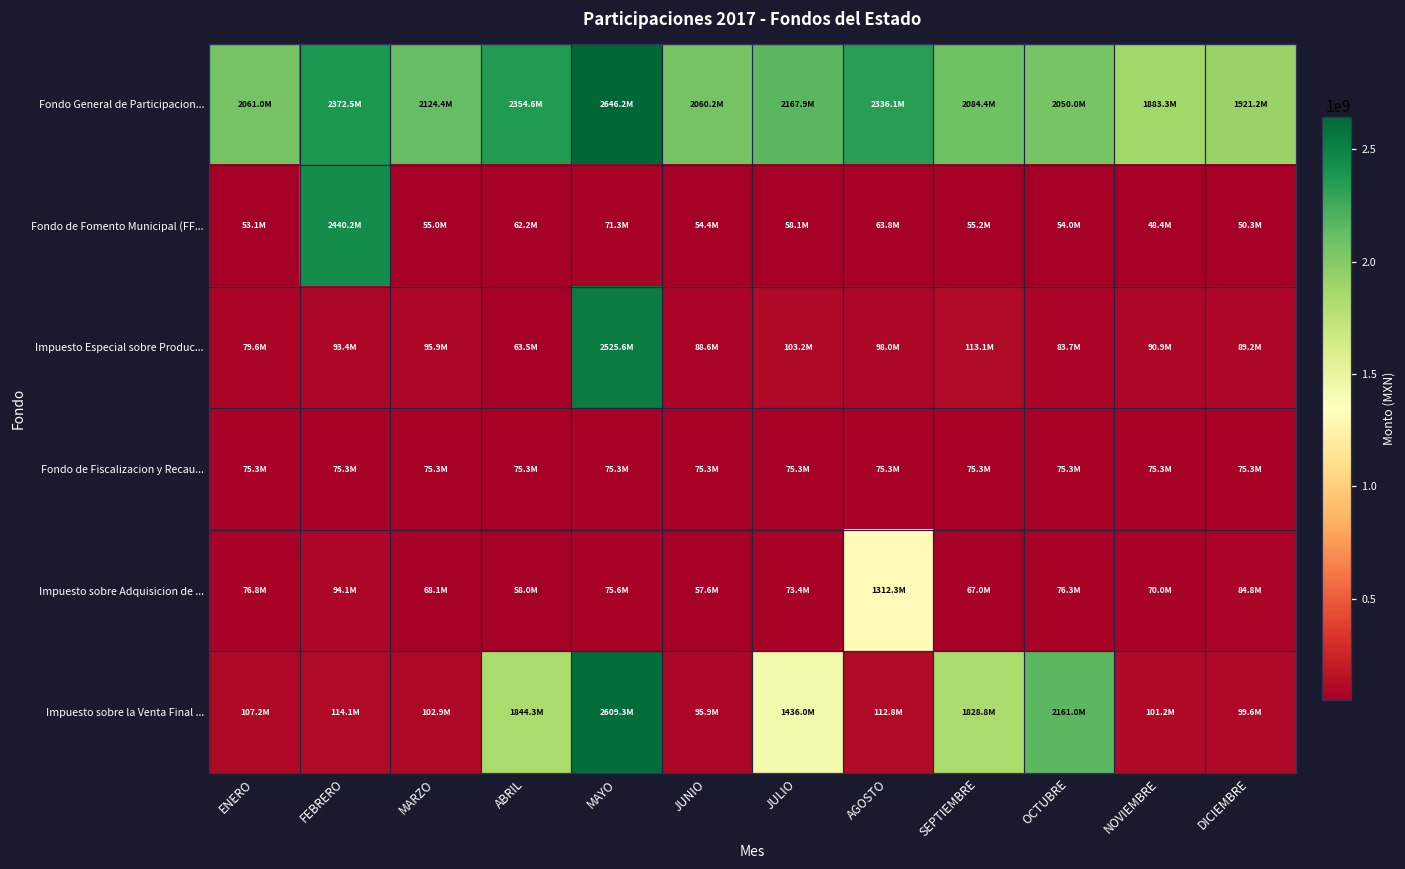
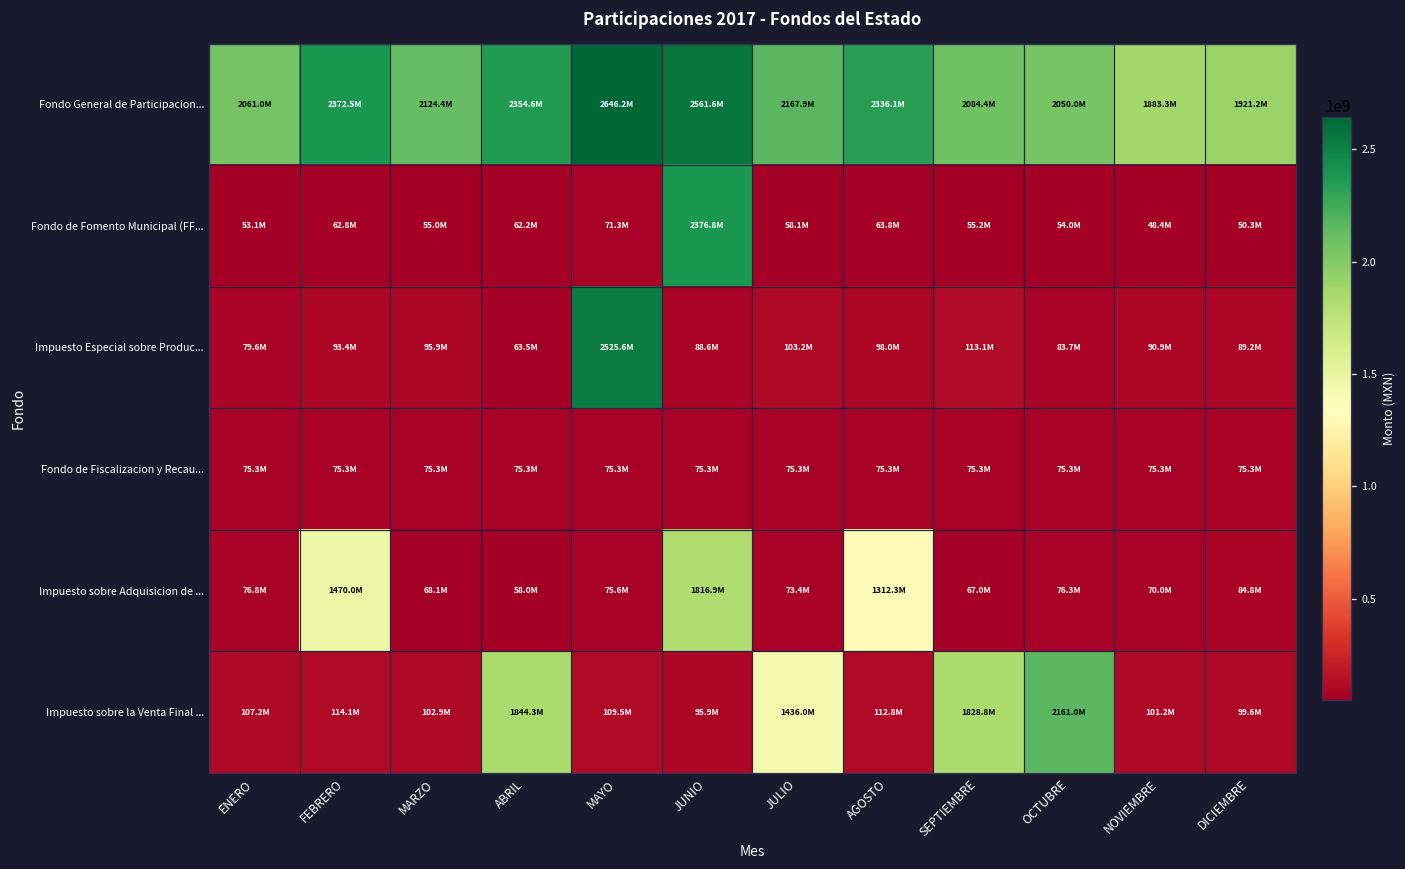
  {
    "Fondo General de Participacion...": {
      "ENERO": "2061.0M",
      "FEBRERO": "2372.5M",
      "MARZO": "2124.4M",
      "ABRIL": "2354.6M",
      "MAYO": "2646.2M",
-     "JUNIO": "2060.2M",
+     "JUNIO": "2561.6M",
      "JULIO": "2167.9M",
      "AGOSTO": "2336.1M",
      "SEPTIEMBRE": "2084.4M",
      "OCTUBRE": "2050.0M",
      "NOVIEMBRE": "1883.3M",
      "DICIEMBRE": "1921.2M"
    },
    "Fondo de Fomento Municipal (FF...": {
      "ENERO": "53.1M",
-     "FEBRERO": "2440.2M",
+     "FEBRERO": "62.8M",
      "MARZO": "55.0M",
      "ABRIL": "62.2M",
      "MAYO": "71.3M",
-     "JUNIO": "54.4M",
+     "JUNIO": "2376.8M",
      "JULIO": "58.1M",
      "AGOSTO": "63.8M",
      "SEPTIEMBRE": "55.2M",
      "OCTUBRE": "54.0M",
      "NOVIEMBRE": "48.4M",
      "DICIEMBRE": "50.3M"
    },
    "Impuesto Especial sobre Produc...": {
      "ENERO": "79.6M",
      "FEBRERO": "93.4M",
      "MARZO": "95.9M",
      "ABRIL": "63.5M",
      "MAYO": "2525.6M",
      "JUNIO": "88.6M",
      "JULIO": "103.2M",
      "AGOSTO": "98.0M",
      "SEPTIEMBRE": "113.1M",
      "OCTUBRE": "83.7M",
      "NOVIEMBRE": "90.9M",
      "DICIEMBRE": "89.2M"
    },
    "Fondo de Fiscalizacion y Recau...": {
      "ENERO": "75.3M",
      "FEBRERO": "75.3M",
      "MARZO": "75.3M",
      "ABRIL": "75.3M",
      "MAYO": "75.3M",
      "JUNIO": "75.3M",
      "JULIO": "75.3M",
      "AGOSTO": "75.3M",
      "SEPTIEMBRE": "75.3M",
      "OCTUBRE": "75.3M",
      "NOVIEMBRE": "75.3M",
      "DICIEMBRE": "75.3M"
    },
    "Impuesto sobre Adquisicion de ...": {
      "ENERO": "76.8M",
-     "FEBRERO": "94.1M",
+     "FEBRERO": "1470.0M",
      "MARZO": "68.1M",
      "ABRIL": "58.0M",
      "MAYO": "75.6M",
-     "JUNIO": "57.6M",
+     "JUNIO": "1816.9M",
      "JULIO": "73.4M",
      "AGOSTO": "1312.3M",
      "SEPTIEMBRE": "67.0M",
      "OCTUBRE": "76.3M",
      "NOVIEMBRE": "70.0M",
      "DICIEMBRE": "84.8M"
    },
    "Impuesto sobre la Venta Final ...": {
      "ENERO": "107.2M",
      "FEBRERO": "114.1M",
      "MARZO": "102.9M",
      "ABRIL": "1844.3M",
-     "MAYO": "2609.3M",
+     "MAYO": "109.5M",
      "JUNIO": "95.9M",
      "JULIO": "1436.0M",
      "AGOSTO": "112.8M",
      "SEPTIEMBRE": "1828.8M",
      "OCTUBRE": "2161.0M",
      "NOVIEMBRE": "101.2M",
      "DICIEMBRE": "99.6M"
    }
  }
